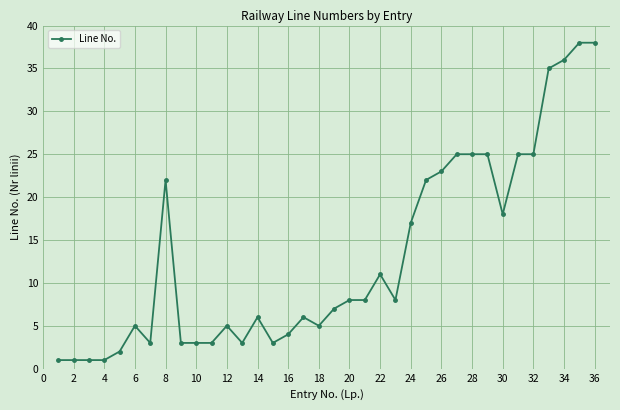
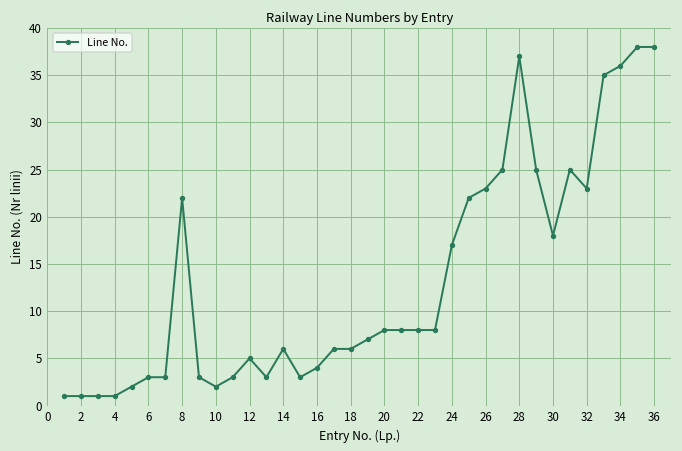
  {
    "2": 1,
    "4": 1,
-   "6": 5,
+   "6": 3,
    "8": 22,
-   "10": 3,
+   "10": 2,
    "12": 5,
    "14": 6,
    "16": 4,
-   "18": 5,
+   "18": 6,
    "20": 8,
-   "22": 11,
+   "22": 8,
    "24": 17,
    "26": 23,
-   "28": 25,
+   "28": 37,
    "30": 18,
-   "32": 25,
+   "32": 23,
    "34": 36,
    "36": 38
  }
